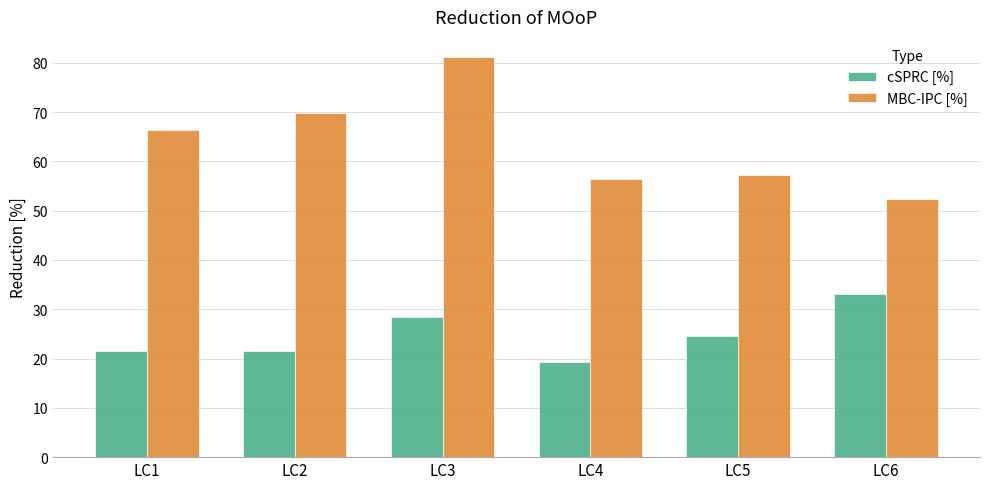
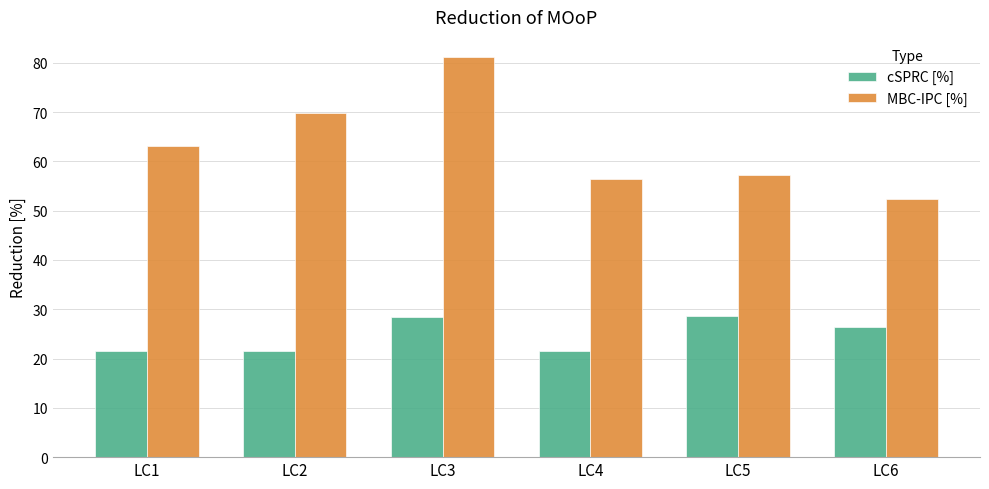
  {
    "cSPRC [%]": {
      "LC1": 22,
      "LC2": 22,
      "LC3": 28,
-     "LC4": 19,
-     "LC5": 25,
-     "LC6": 33
+     "LC4": 22,
+     "LC5": 29,
+     "LC6": 27
    },
    "MBC-IPC [%]": {
-     "LC1": 66,
+     "LC1": 63,
      "LC2": 70,
      "LC3": 81,
      "LC4": 56,
      "LC5": 57,
      "LC6": 52
    }
  }
